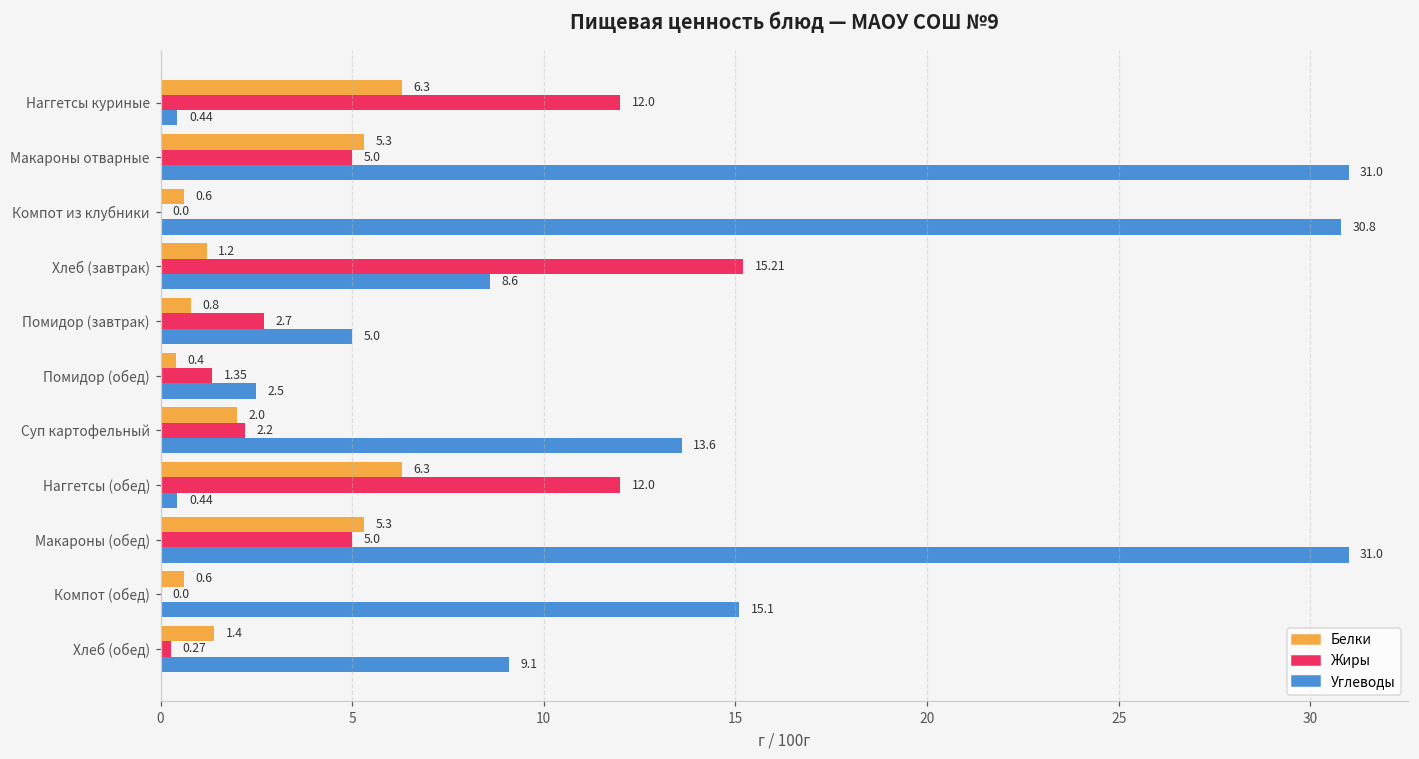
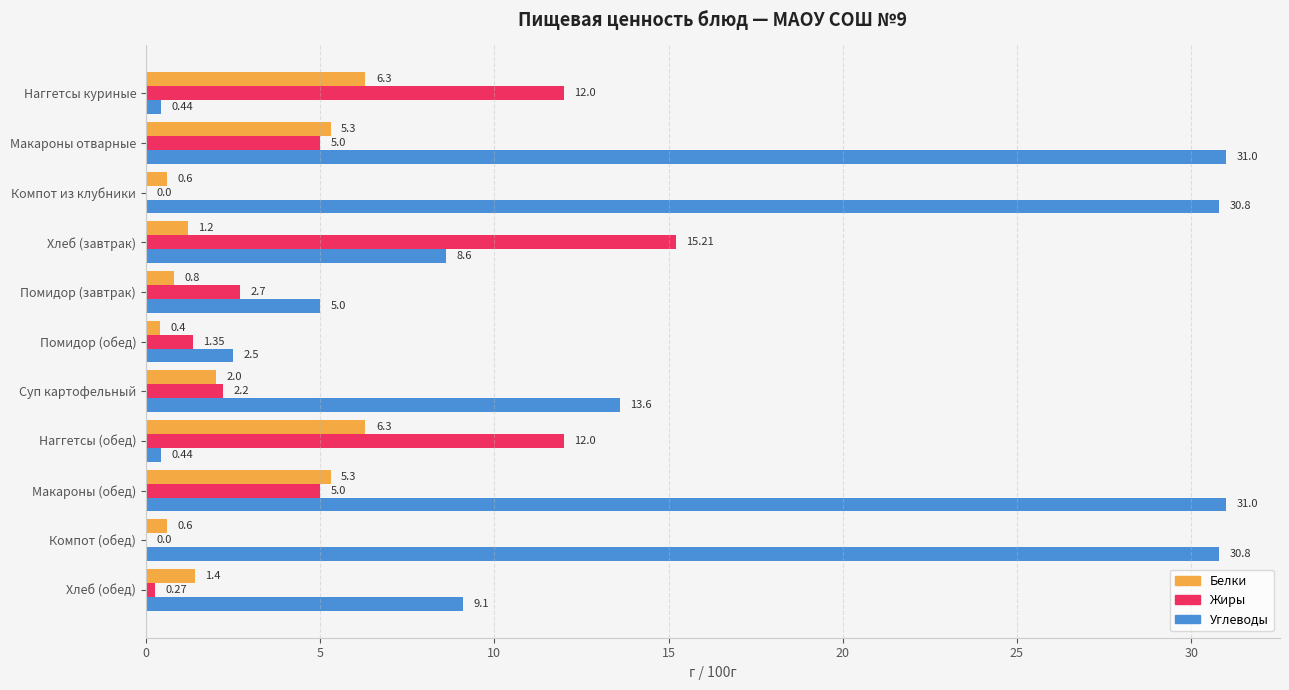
  {
    "Белки": {
      "Наггетсы куриные": 6.3,
      "Макароны отварные": 5.3,
      "Компот из клубники": 0.6,
      "Хлеб (завтрак)": 1.2,
      "Помидор (завтрак)": 0.8,
      "Помидор (обед)": 0.4,
      "Суп картофельный": 2.0,
      "Наггетсы (обед)": 6.3,
      "Макароны (обед)": 5.3,
      "Компот (обед)": 0.6,
      "Хлеб (обед)": 1.4
    },
    "Жиры": {
      "Наггетсы куриные": 12.0,
      "Макароны отварные": 5.0,
      "Компот из клубники": 0.0,
      "Хлеб (завтрак)": 15.21,
      "Помидор (завтрак)": 2.7,
      "Помидор (обед)": 1.35,
      "Суп картофельный": 2.2,
      "Наггетсы (обед)": 12.0,
      "Макароны (обед)": 5.0,
      "Компот (обед)": 0.0,
      "Хлеб (обед)": 0.27
    },
    "Углеводы": {
      "Наггетсы куриные": 0.44,
      "Макароны отварные": 31.0,
      "Компот из клубники": 30.8,
      "Хлеб (завтрак)": 8.6,
      "Помидор (завтрак)": 5.0,
      "Помидор (обед)": 2.5,
      "Суп картофельный": 13.6,
      "Наггетсы (обед)": 0.44,
      "Макароны (обед)": 31.0,
-     "Компот (обед)": 15.1,
+     "Компот (обед)": 30.8,
      "Хлеб (обед)": 9.1
    }
  }
